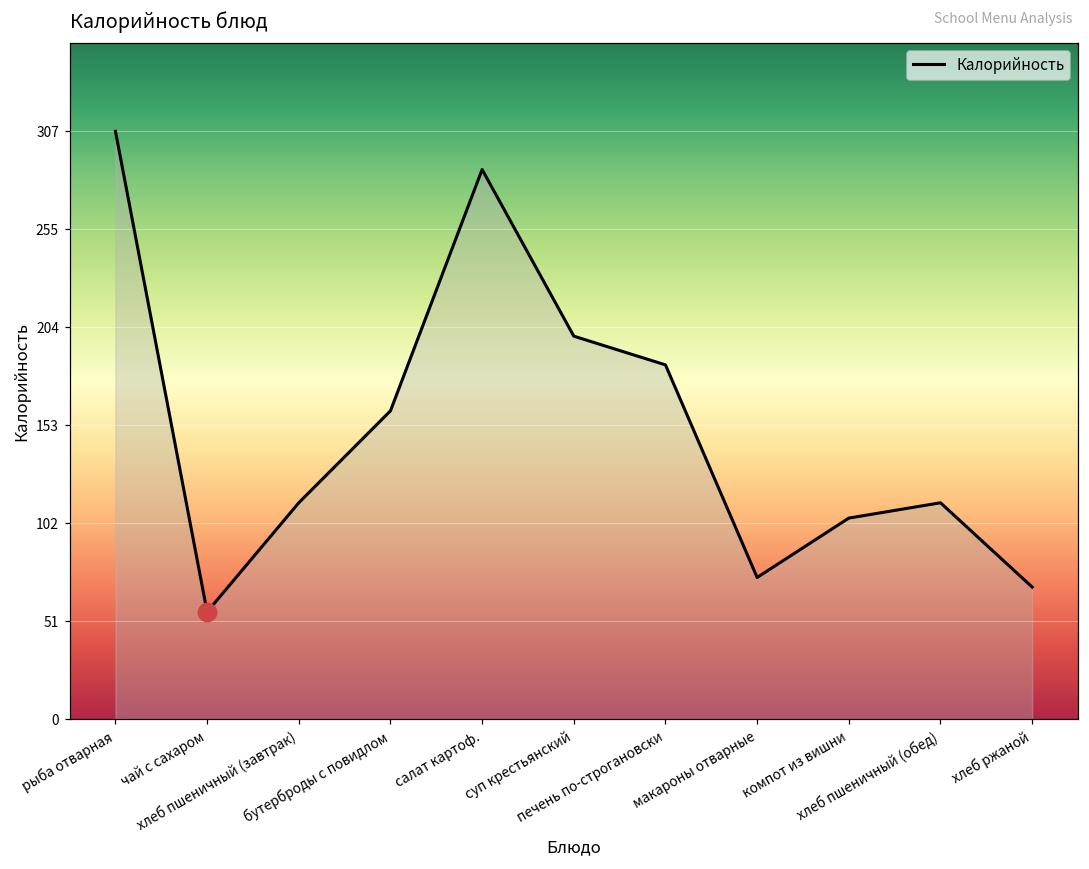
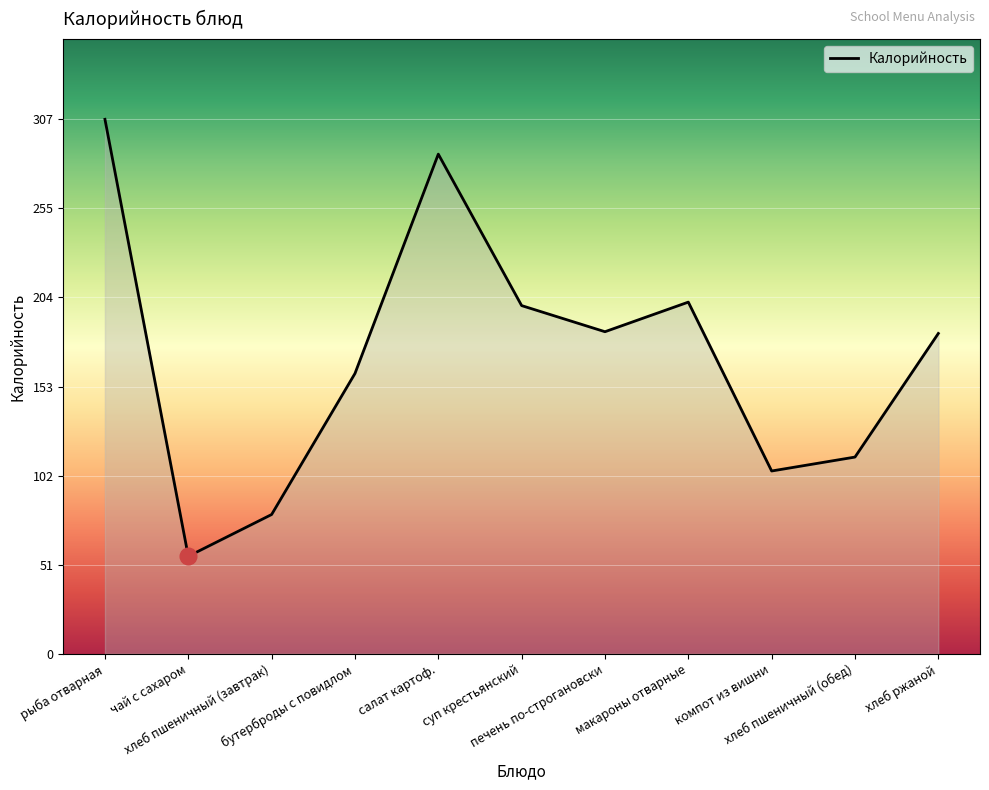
  {
    "Калорийность": {
      "рыба отварная": 307,
-     "хлеб пшеничный (завтрак)": 113,
+     "хлеб пшеничный (завтрак)": 80,
      "бутерброды с повидлом": 161,
      "салат картоф.": 287,
      "суп крестьянский": 200,
      "печень по-строгановски": 185,
-     "макароны отварные": 74,
+     "макароны отварные": 202,
      "компот из вишни": 105,
      "хлеб пшеничный (обед)": 113,
-     "хлеб ржаной": 69
+     "хлеб ржаной": 184
    }
  }
